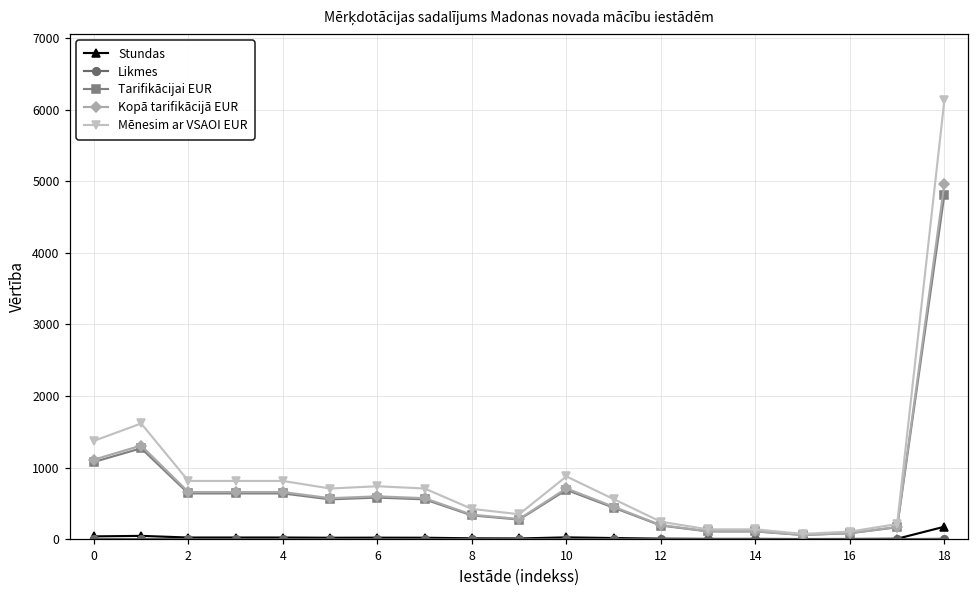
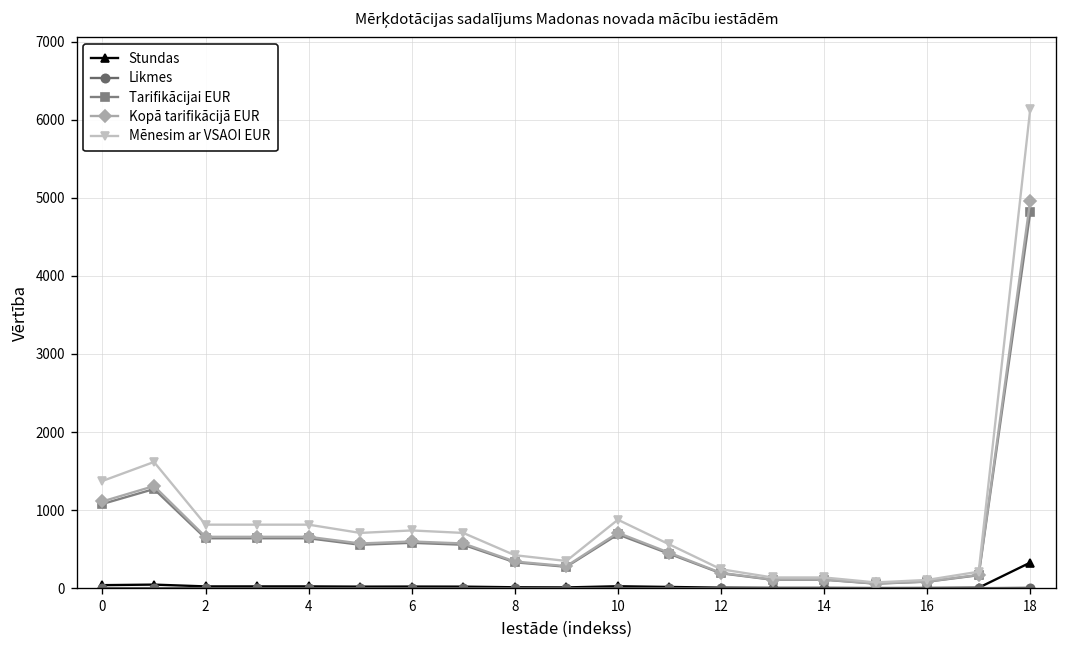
  {
    "Stundas": {
-     "18": 200
+     "18": 300
    }
  }
